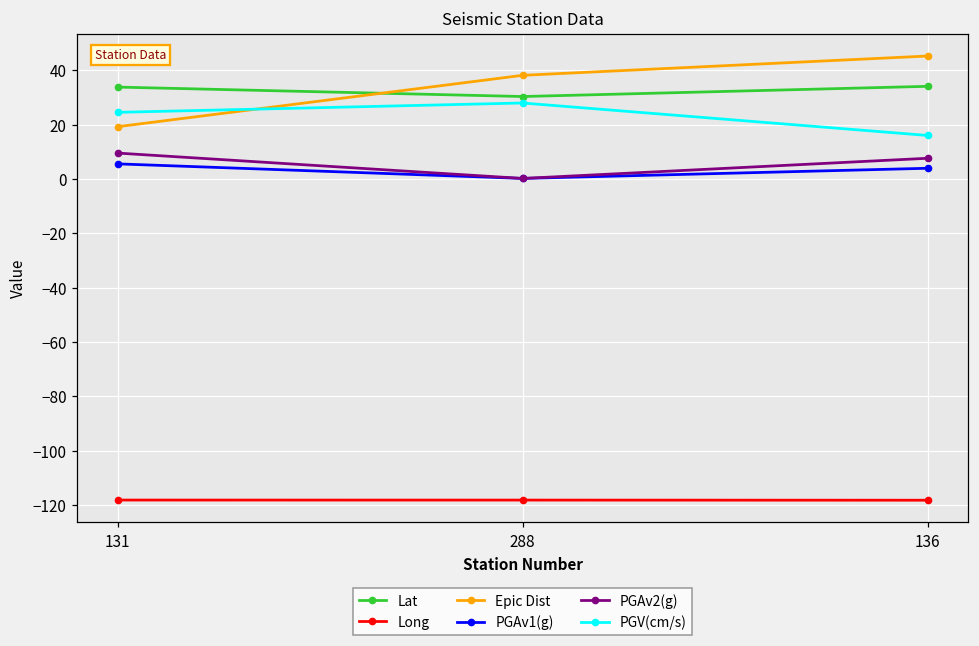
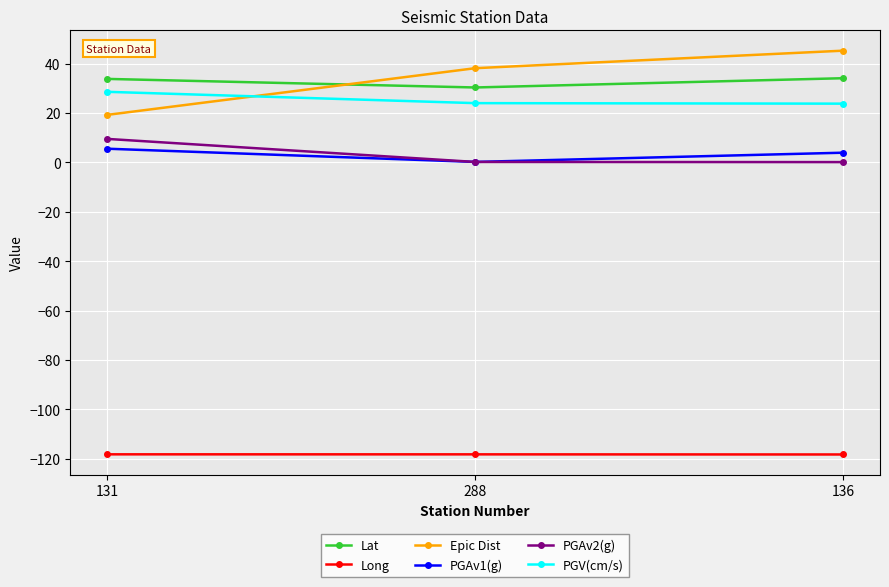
  {
    "Lat": {
      "131": 34,
      "288": 30,
      "136": 34
    },
    "Long": {
      "131": -118,
      "288": -118,
      "136": -118
    },
    "Epic Dist": {
      "131": 19,
      "288": 38,
      "136": 45
    },
    "PGAv1(g)": {
      "131": 6,
      "136": 4
    },
    "PGAv2(g)": {
      "131": 9,
-     "136": 8
+     "136": 0
    },
    "PGV(cm/s)": {
-     "131": 24,
-     "288": 28,
-     "136": 16
+     "131": 29,
+     "288": 24,
+     "136": 24
    }
  }
